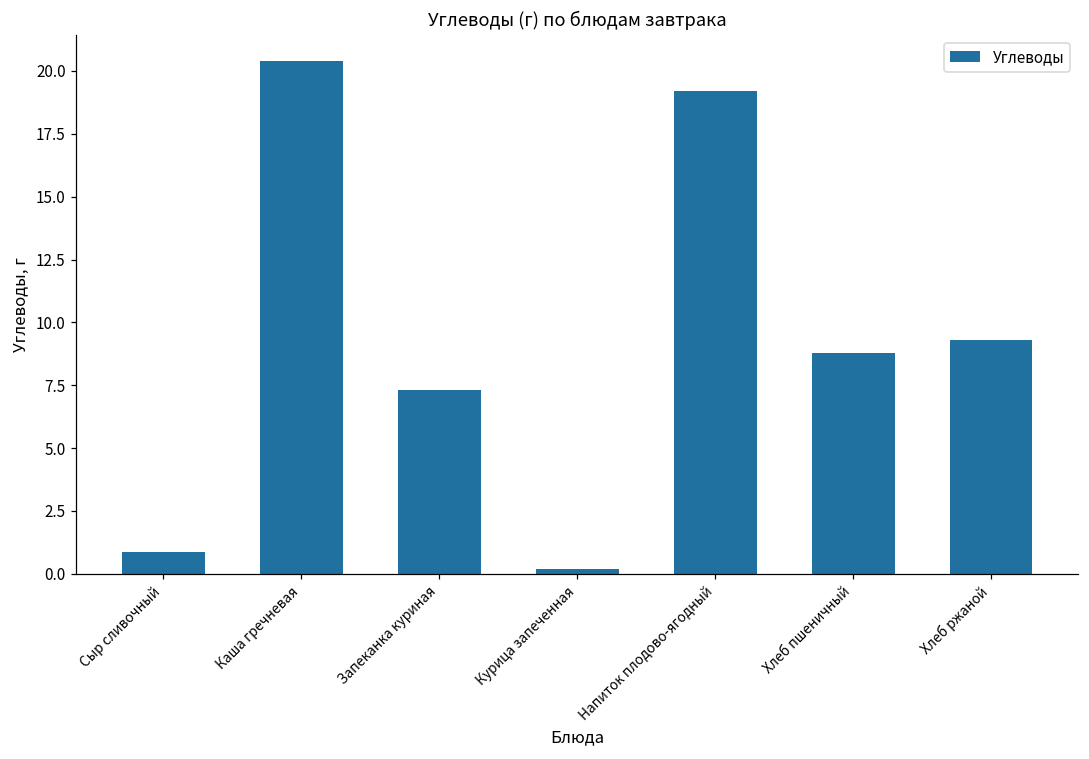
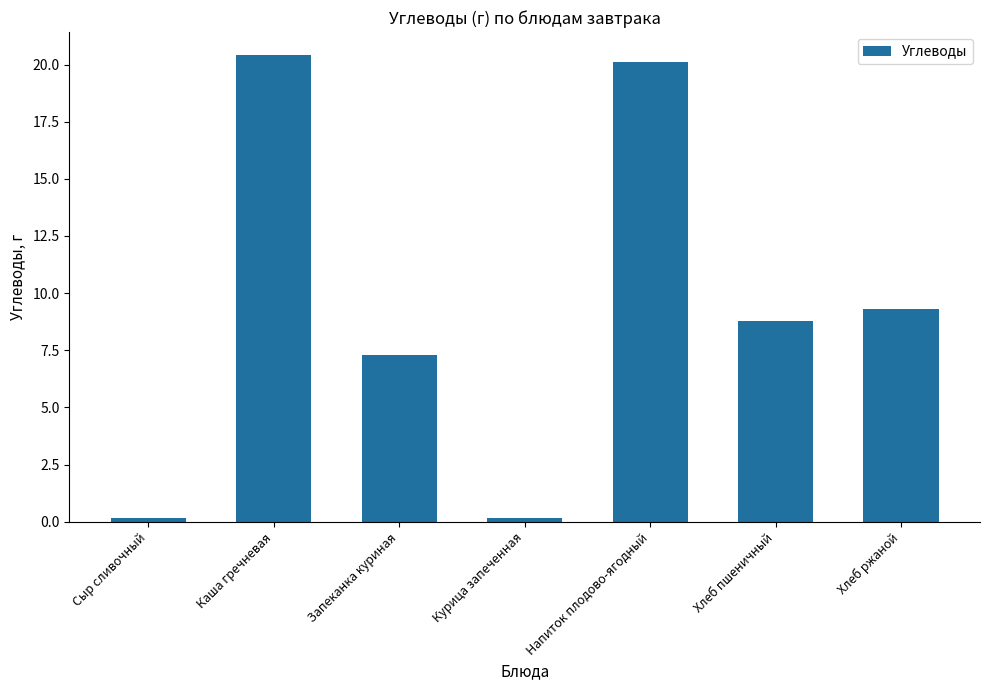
  {
-   "Сыр сливочный": 0.9,
+   "Сыр сливочный": 0.2,
    "Каша гречневая": 20.4,
    "Запеканка куриная": 7.3,
    "Курица запеченная": 0.2,
-   "Напиток плодово-ягодный": 19.2,
+   "Напиток плодово-ягодный": 20.1,
    "Хлеб пшеничный": 8.8,
    "Хлеб ржаной": 9.3
  }
